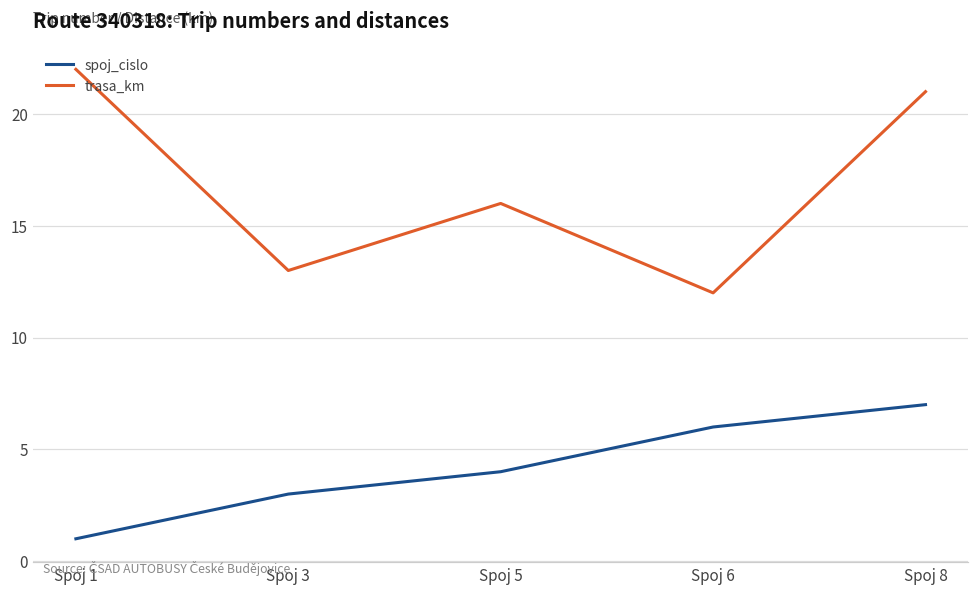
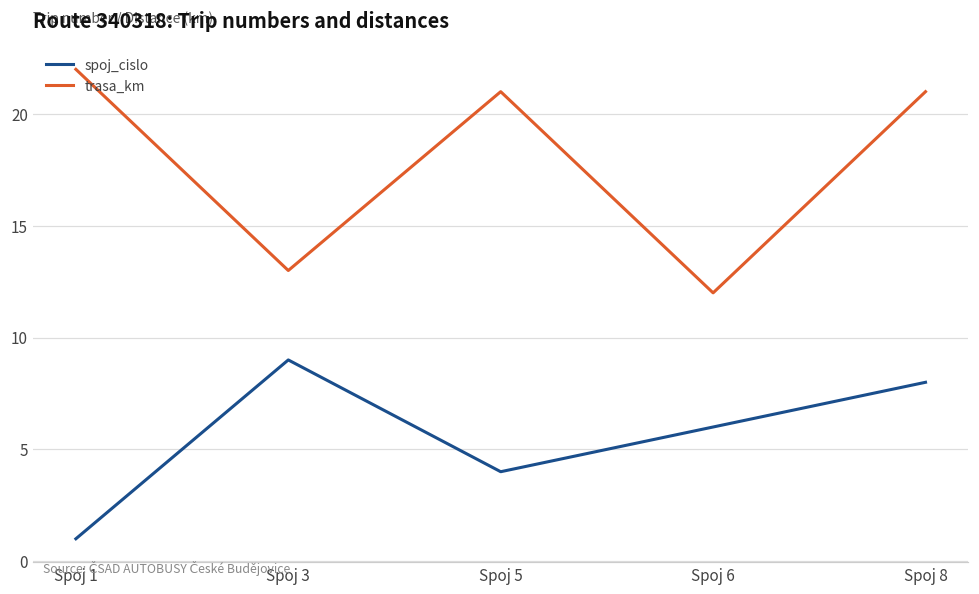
  {
    "spoj_cislo": {
      "Spoj 1": 1,
-     "Spoj 3": 3,
+     "Spoj 3": 9,
      "Spoj 5": 4,
      "Spoj 6": 6,
-     "Spoj 8": 7
+     "Spoj 8": 8
    },
    "trasa_km": {
      "Spoj 1": 22,
      "Spoj 3": 13,
-     "Spoj 5": 16,
+     "Spoj 5": 21,
      "Spoj 6": 12,
      "Spoj 8": 21
    }
  }
